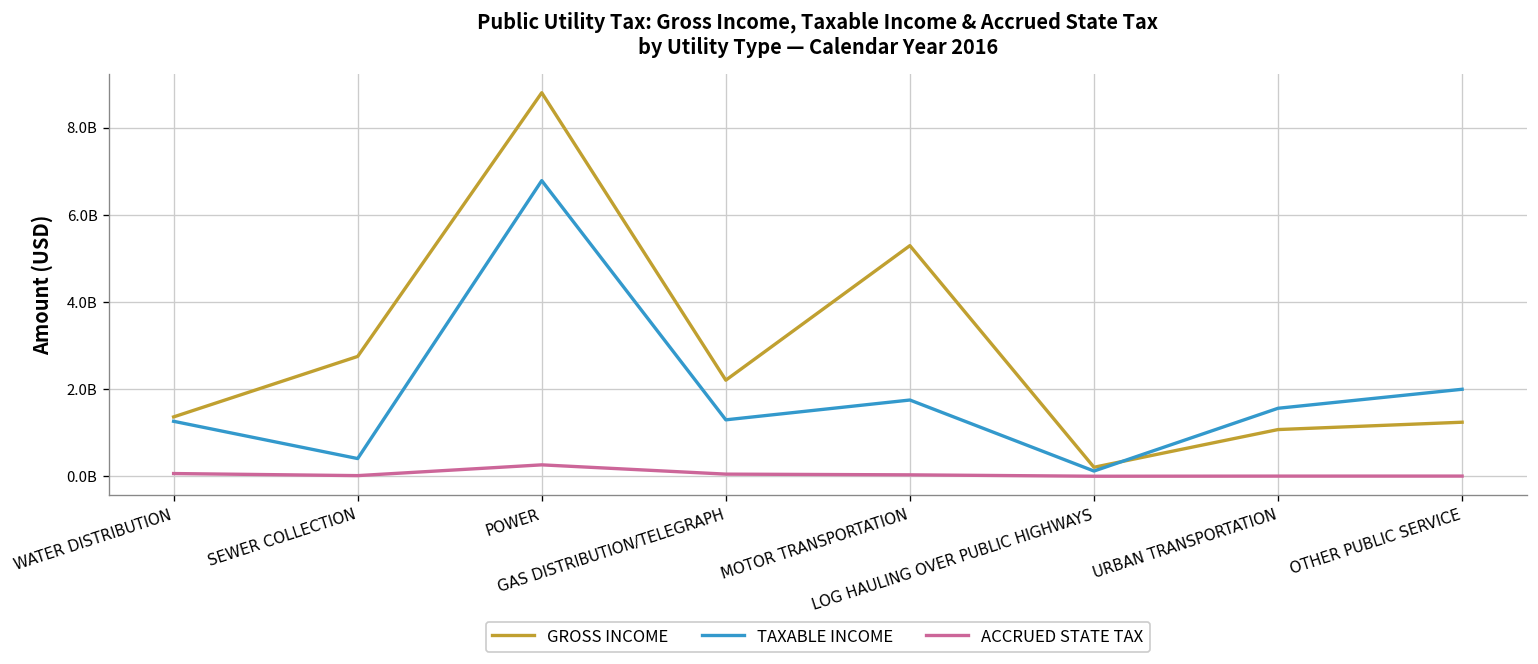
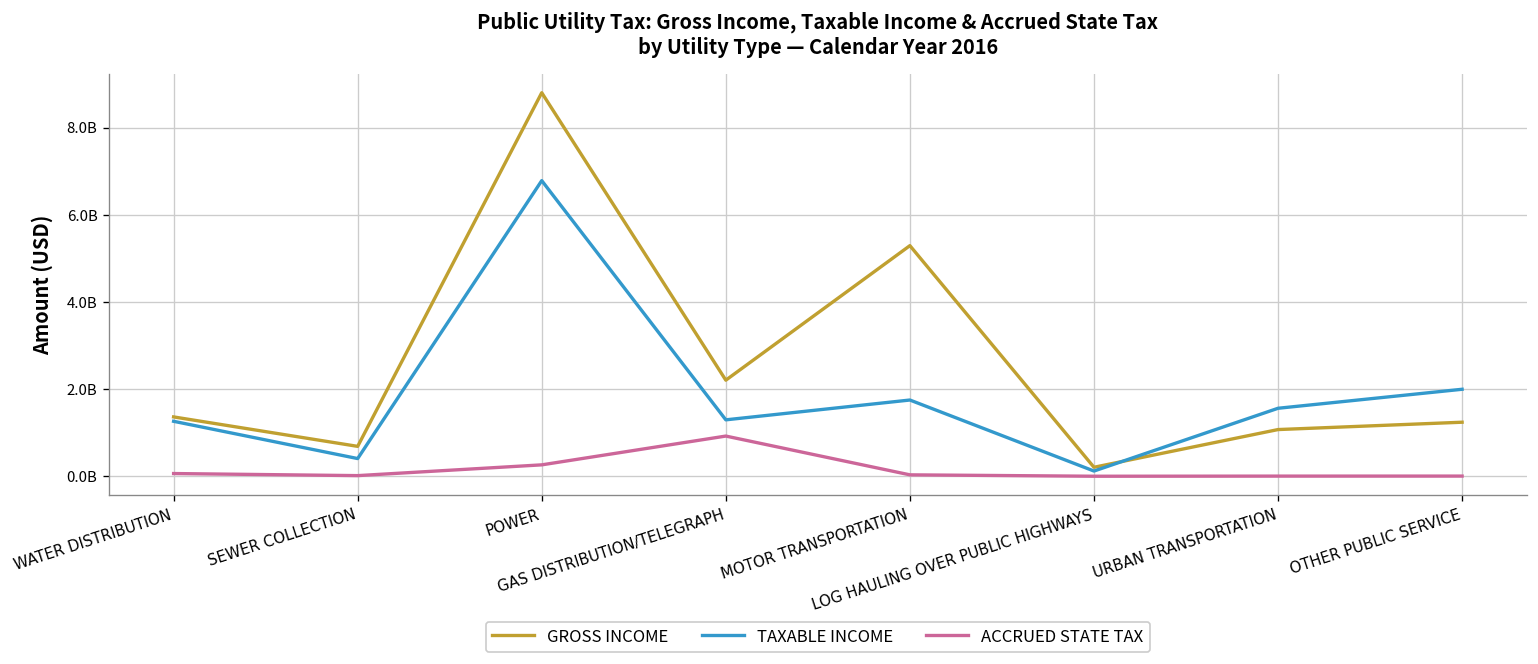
  {
    "GROSS INCOME": {
      "WATER DISTRIBUTION": 1400000000,
-     "SEWER COLLECTION": 2800000000,
+     "SEWER COLLECTION": 700000000,
      "POWER": 8800000000,
      "GAS DISTRIBUTION/TELEGRAPH": 2200000000,
      "MOTOR TRANSPORTATION": 5300000000,
      "LOG HAULING OVER PUBLIC HIGHWAYS": 200000000,
      "URBAN TRANSPORTATION": 1100000000,
      "OTHER PUBLIC SERVICE": 1200000000
    },
    "TAXABLE INCOME": {
      "WATER DISTRIBUTION": 1300000000,
      "SEWER COLLECTION": 400000000,
      "POWER": 6800000000,
      "GAS DISTRIBUTION/TELEGRAPH": 1300000000,
      "MOTOR TRANSPORTATION": 1800000000,
      "LOG HAULING OVER PUBLIC HIGHWAYS": 100000000,
      "URBAN TRANSPORTATION": 1600000000,
      "OTHER PUBLIC SERVICE": 2000000000
    },
    "ACCRUED STATE TAX": {
      "WATER DISTRIBUTION": 100000000,
      "SEWER COLLECTION": 0,
      "POWER": 300000000,
-     "GAS DISTRIBUTION/TELEGRAPH": 0,
+     "GAS DISTRIBUTION/TELEGRAPH": 900000000,
      "MOTOR TRANSPORTATION": 0,
      "LOG HAULING OVER PUBLIC HIGHWAYS": 0,
      "URBAN TRANSPORTATION": 0,
      "OTHER PUBLIC SERVICE": 0
    }
  }
